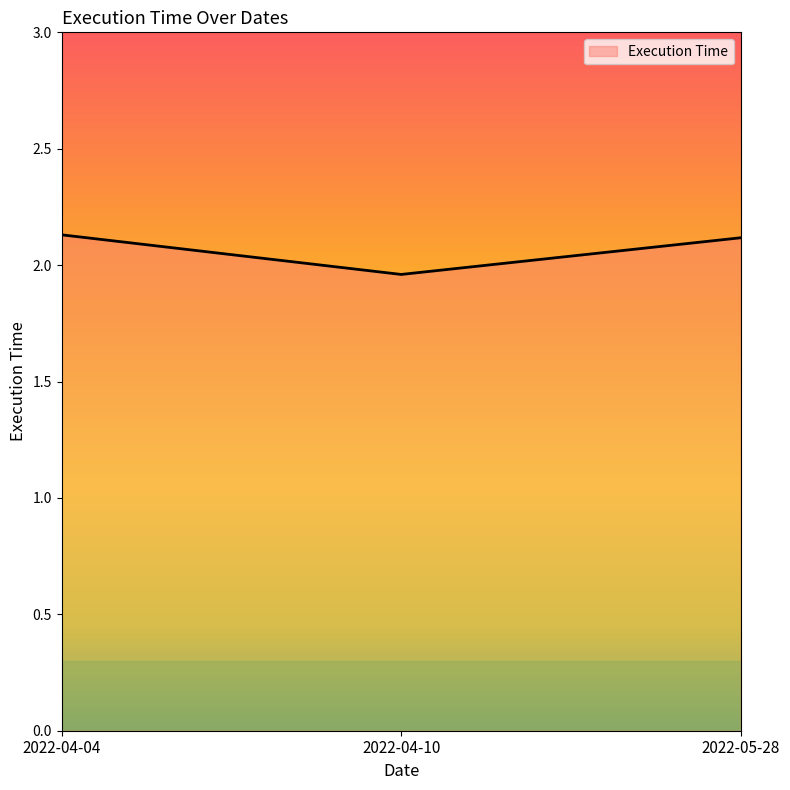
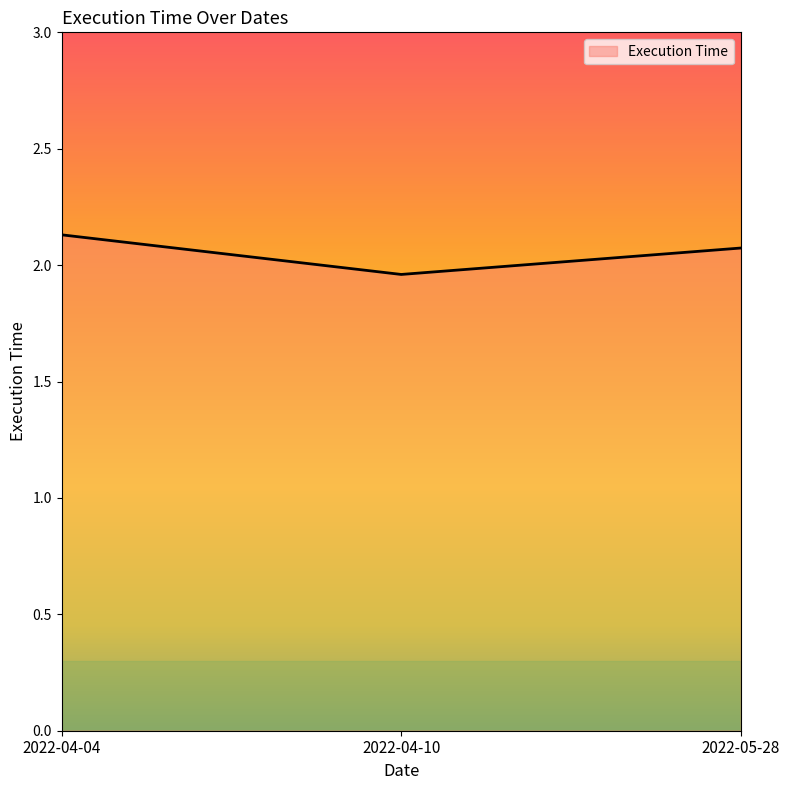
  {
    "2022-04-04": 2.13,
    "2022-04-10": 1.96,
-   "2022-05-28": 2.12
+   "2022-05-28": 2.07
  }
